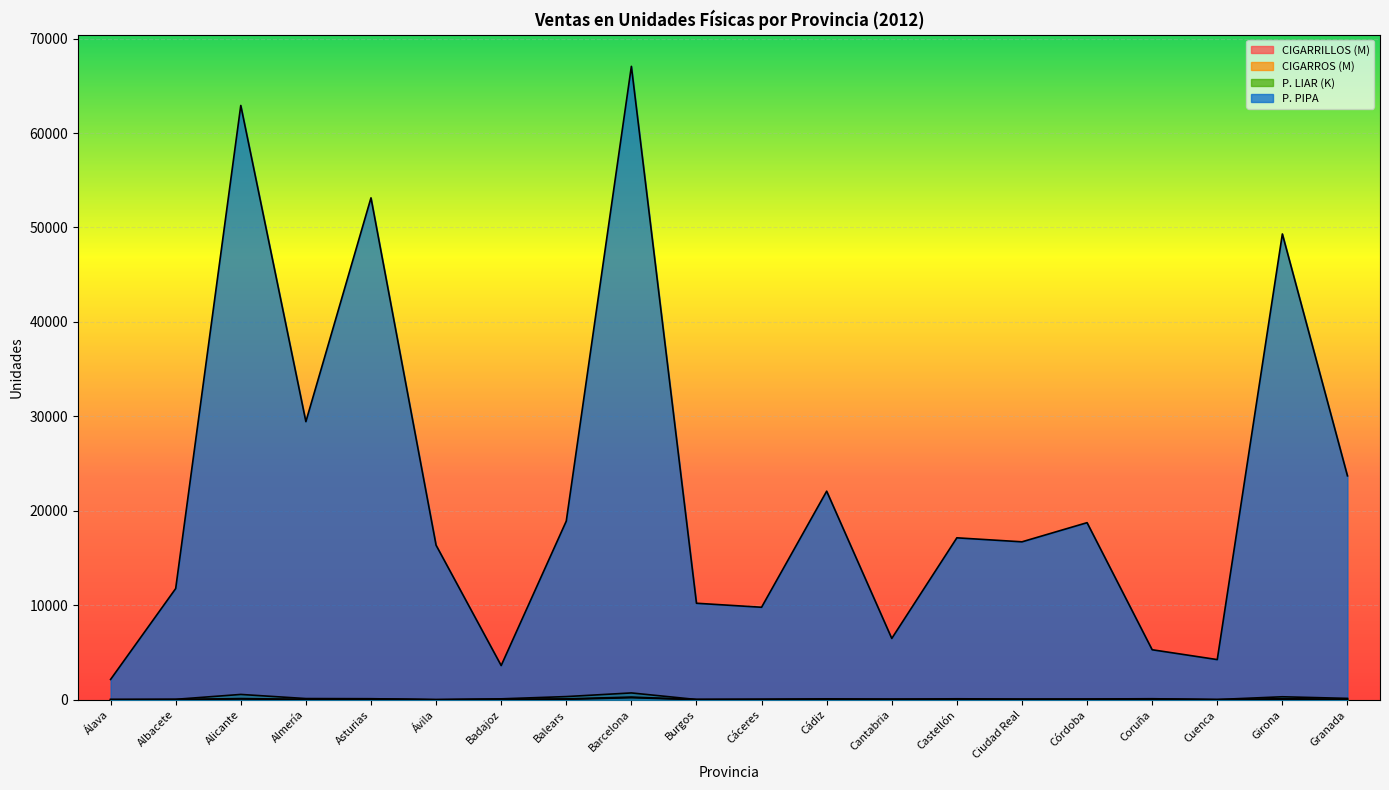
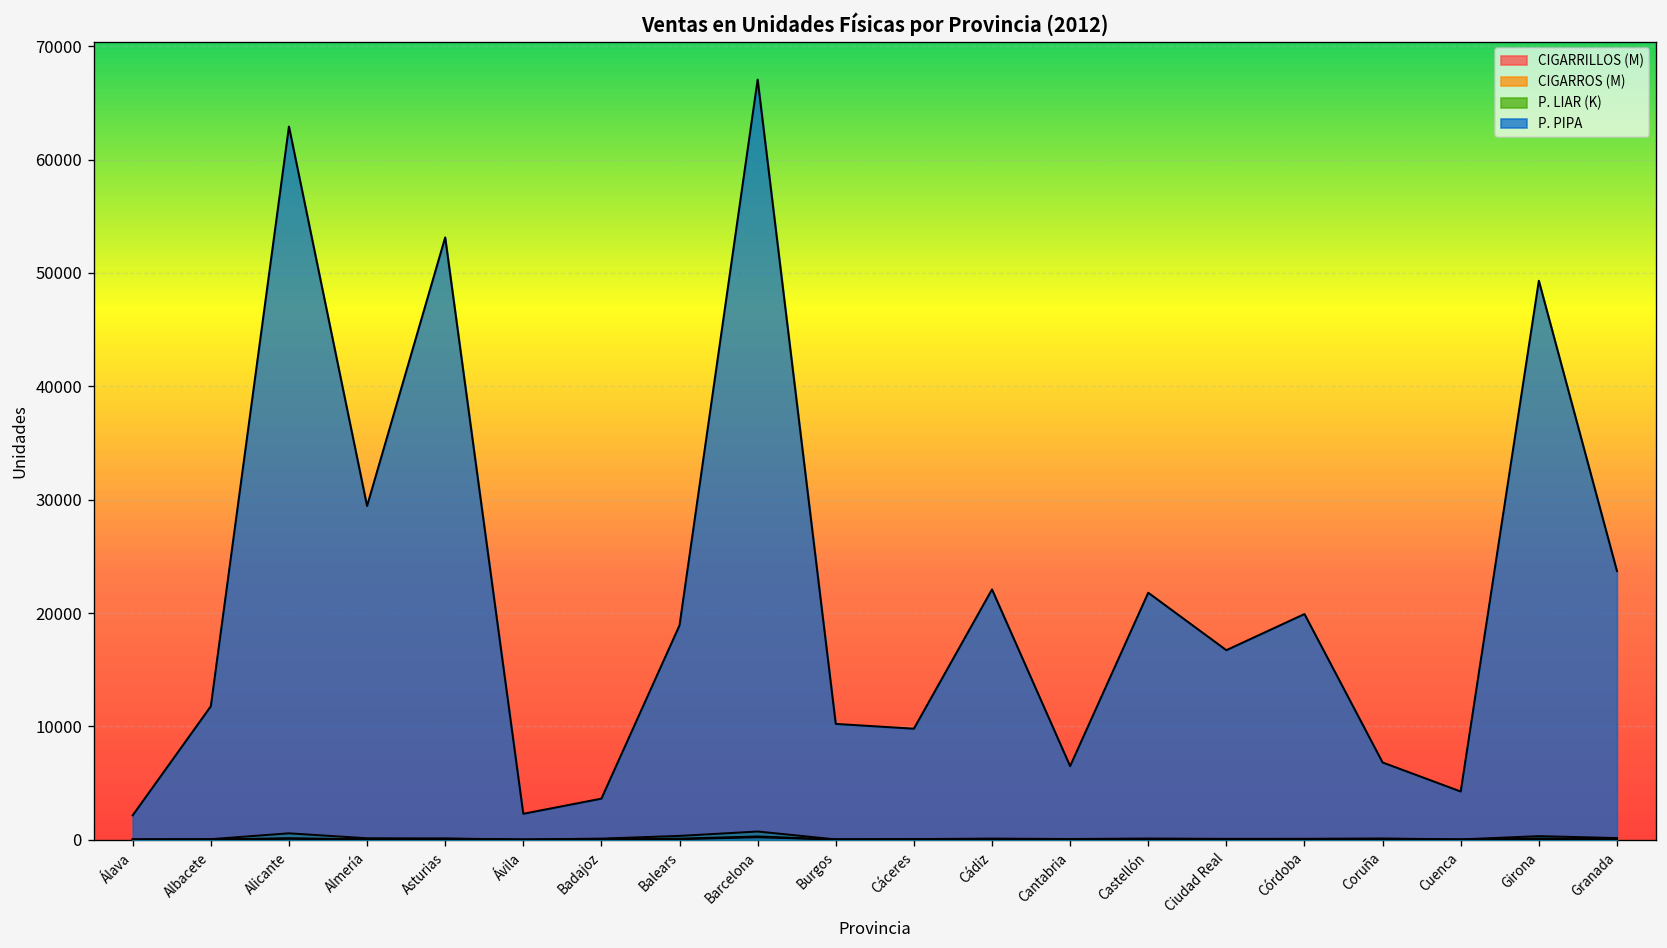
  {
    "P. LIAR (K)": {
      "Alicante": 1000,
      "Barcelona": 1000
    },
    "P. PIPA": {
      "Álava": 2000,
      "Albacete": 12000,
      "Alicante": 63000,
      "Almería": 29000,
      "Asturias": 53000,
-     "Ávila": 16000,
+     "Ávila": 2000,
      "Badajoz": 4000,
      "Balears": 19000,
      "Barcelona": 67000,
      "Burgos": 10000,
      "Cáceres": 10000,
      "Cádiz": 22000,
      "Cantabria": 6000,
-     "Castellón": 17000,
+     "Castellón": 22000,
      "Ciudad Real": 17000,
-     "Córdoba": 19000,
-     "Coruña": 5000,
+     "Córdoba": 20000,
+     "Coruña": 7000,
      "Cuenca": 4000,
      "Girona": 49000,
      "Granada": 24000
    }
  }
